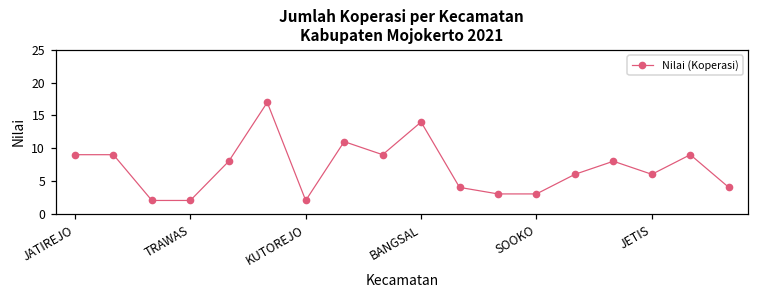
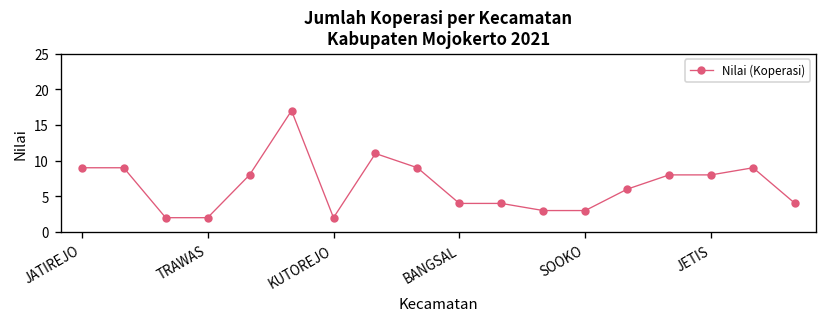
  {
    "JATIREJO": 9,
    "TRAWAS": 2,
    "KUTOREJO": 2,
-   "BANGSAL": 14,
+   "BANGSAL": 4,
    "SOOKO": 3,
-   "JETIS": 6
+   "JETIS": 8
  }
